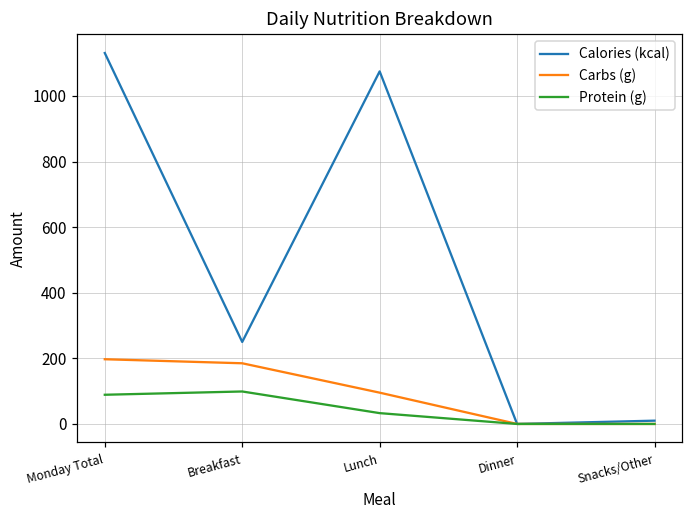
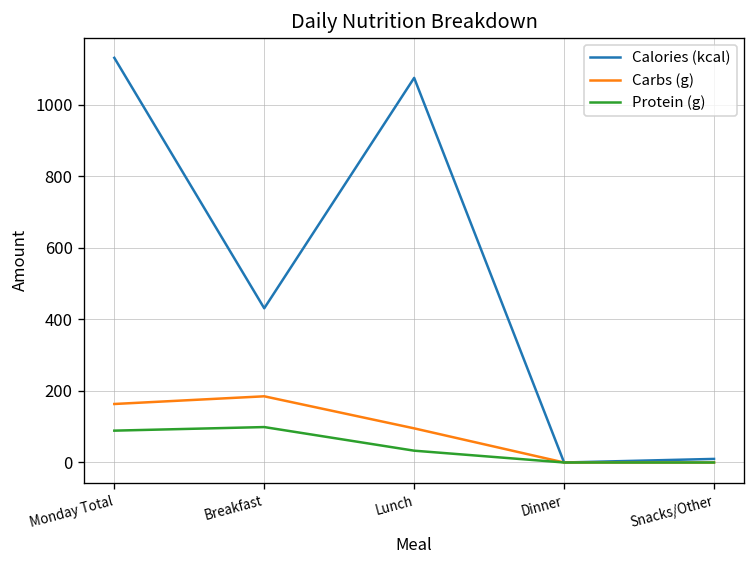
  {
    "Calories (kcal)": {
      "Monday Total": 1130,
-     "Breakfast": 250,
+     "Breakfast": 430,
      "Lunch": 1080,
      "Snacks/Other": 10
    },
    "Carbs (g)": {
-     "Monday Total": 200,
+     "Monday Total": 160,
      "Breakfast": 190,
      "Lunch": 100
    },
    "Protein (g)": {
      "Monday Total": 90,
      "Breakfast": 100,
      "Lunch": 30
    }
  }
